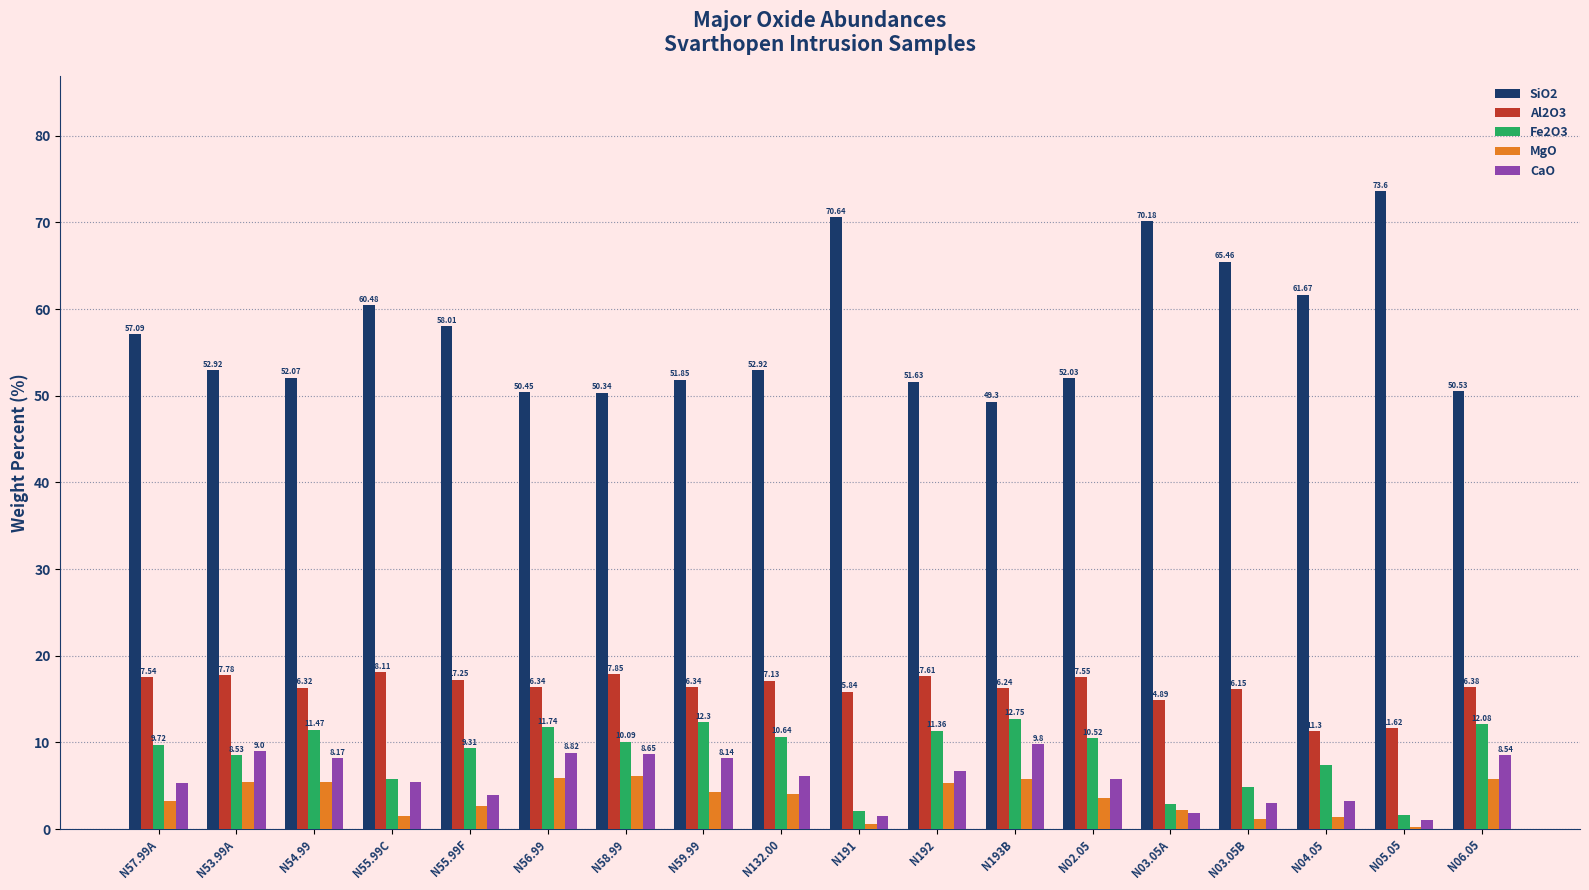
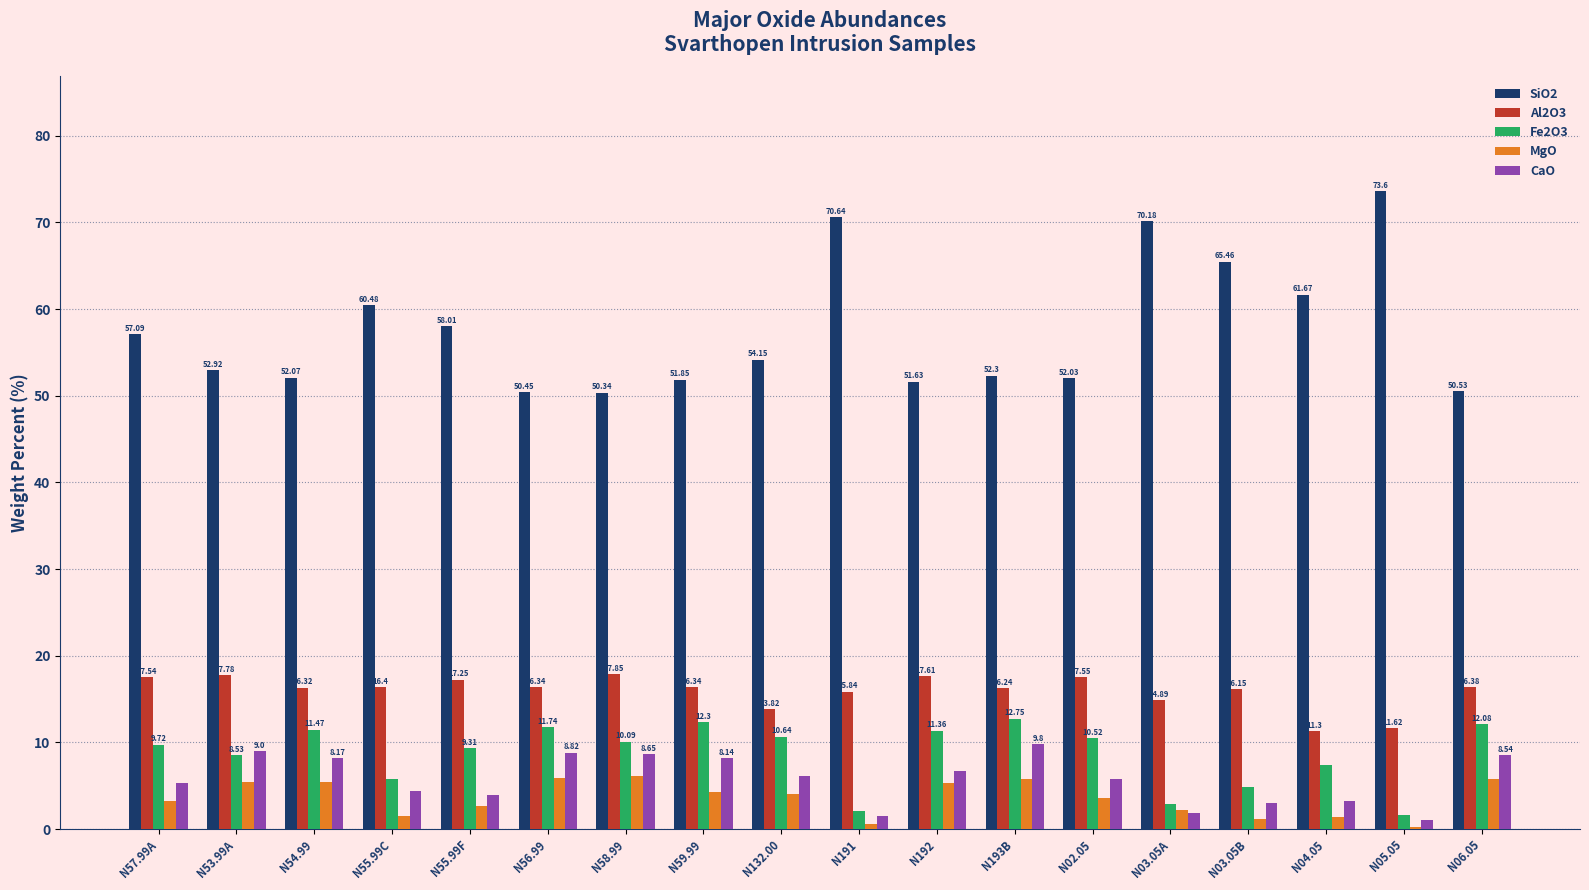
  {
    "SiO2": {
      "N57.99A": 57.09,
      "N53.99A": 52.92,
      "N54.99": 52.07,
      "N55.99C": 60.48,
      "N55.99F": 58.01,
      "N56.99": 50.45,
      "N58.99": 50.34,
      "N59.99": 51.85,
-     "N132.00": 52.92,
+     "N132.00": 54.15,
      "N191": 70.64,
      "N192": 51.63,
-     "N193B": 49.3,
+     "N193B": 52.3,
      "N02.05": 52.03,
      "N03.05A": 70.18,
      "N03.05B": 65.46,
      "N04.05": 61.67,
      "N05.05": 73.6,
      "N06.05": 50.53
    },
    "Al2O3": {
      "N57.99A": 17.54,
      "N53.99A": 17.78,
      "N54.99": 16.32,
-     "N55.99C": 18.11,
+     "N55.99C": 16.4,
      "N55.99F": 17.25,
      "N56.99": 16.34,
      "N58.99": 17.85,
      "N59.99": 16.34,
-     "N132.00": 17.13,
+     "N132.00": 13.82,
      "N191": 15.84,
      "N192": 17.61,
      "N193B": 16.24,
      "N02.05": 17.55,
      "N03.05A": 14.89,
      "N03.05B": 16.15,
      "N04.05": 11.3,
      "N05.05": 11.62,
      "N06.05": 16.38
    },
    "Fe2O3": {
      "N57.99A": 9.72,
      "N53.99A": 8.53,
      "N54.99": 11.47,
      "N55.99F": 9.31,
      "N56.99": 11.74,
      "N58.99": 10.09,
      "N59.99": 12.3,
      "N132.00": 10.64,
      "N192": 11.36,
      "N193B": 12.75,
      "N02.05": 10.52,
      "N06.05": 12.08
    },
    "MgO": {
      "N57.99A": 3,
      "N53.99A": 5,
      "N54.99": 5,
      "N55.99C": 2,
      "N55.99F": 3,
      "N56.99": 6,
      "N58.99": 6,
      "N59.99": 4,
      "N132.00": 4,
      "N191": 1,
      "N192": 5,
      "N193B": 6,
      "N02.05": 4,
      "N03.05A": 2,
      "N03.05B": 1,
      "N04.05": 1,
      "N06.05": 6
    },
    "CaO": {
      "N57.99A": 5,
-     "N55.99C": 5,
+     "N55.99C": 4,
      "N55.99F": 4,
      "N132.00": 6,
      "N191": 2,
      "N192": 7,
      "N02.05": 6,
      "N03.05A": 2,
      "N03.05B": 3,
      "N04.05": 3,
      "N05.05": 1
    }
  }
